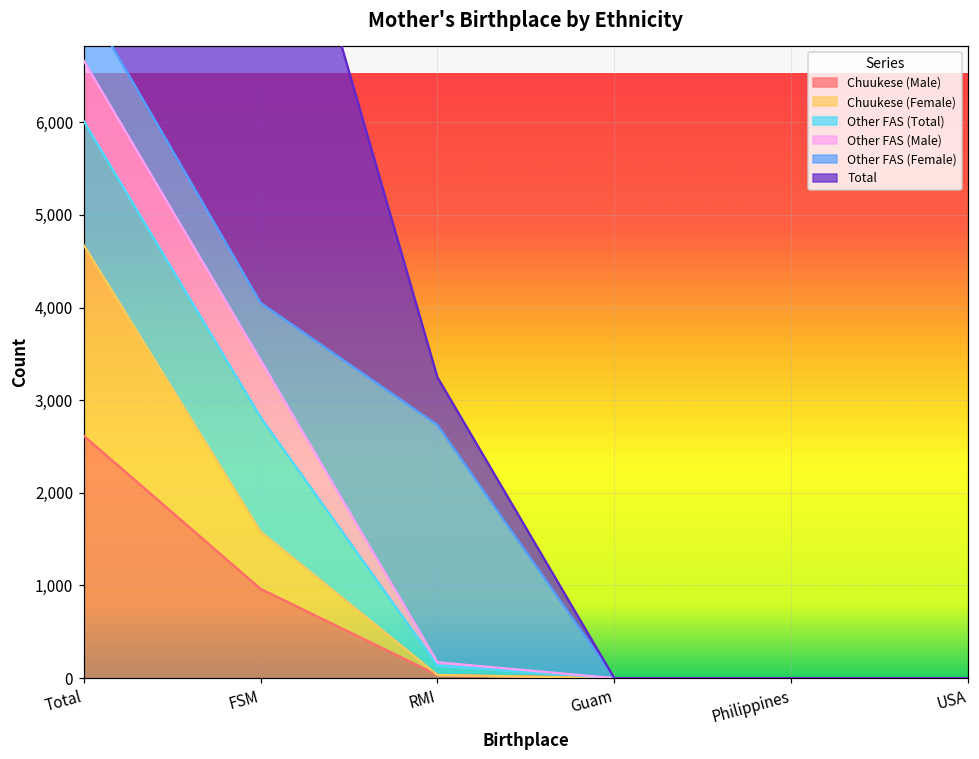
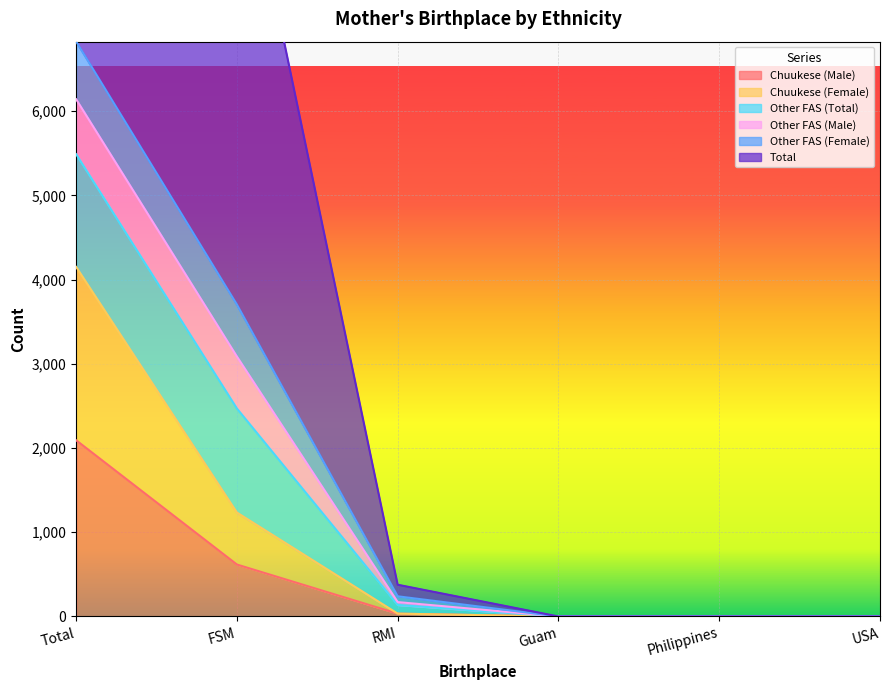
  {
    "Chuukese (Male)": {
-     "Total": "2,600",
-     "FSM": "1,000"
+     "Total": "2,100",
+     "FSM": "600"
    },
    "Chuukese (Female)": {
      "Total": "2,100",
      "FSM": "600"
    },
    "Other FAS (Total)": {
      "Total": "1,300",
      "FSM": "1,200",
      "RMI": "100"
    },
    "Other FAS (Male)": {
      "Total": "700",
      "FSM": "600",
      "RMI": "0"
    },
    "Other FAS (Female)": {
      "FSM": "600",
-     "RMI": "2,600"
+     "RMI": "100"
    },
    "Total": {
-     "RMI": "500"
+     "RMI": "100"
    }
  }
